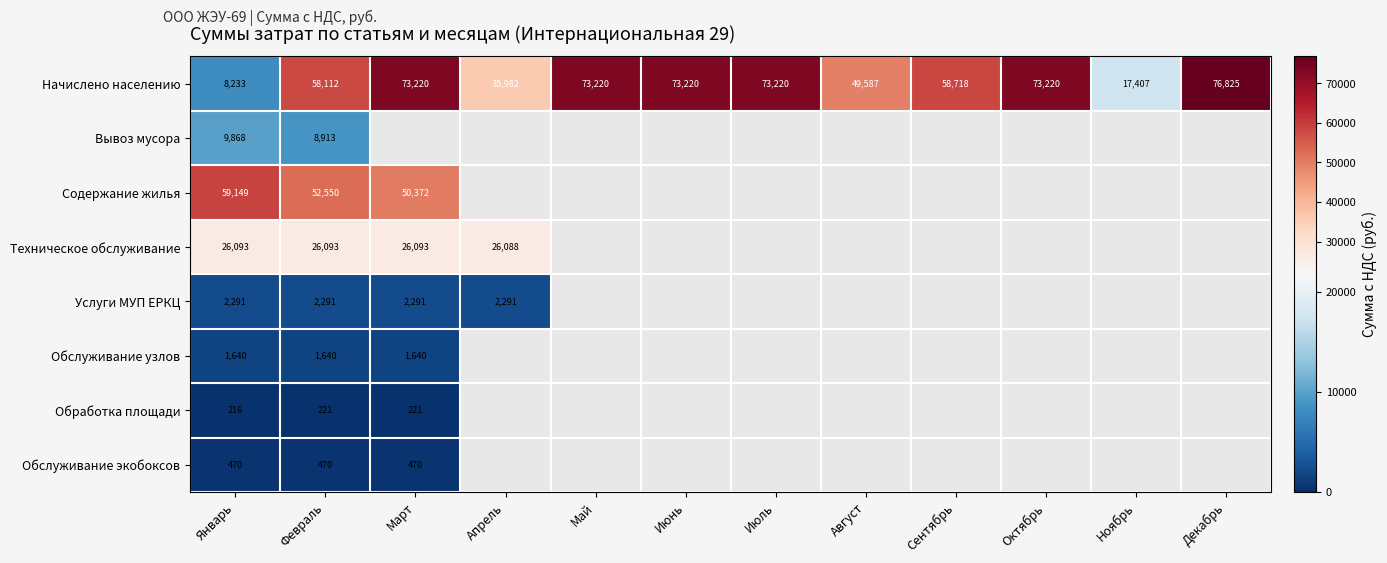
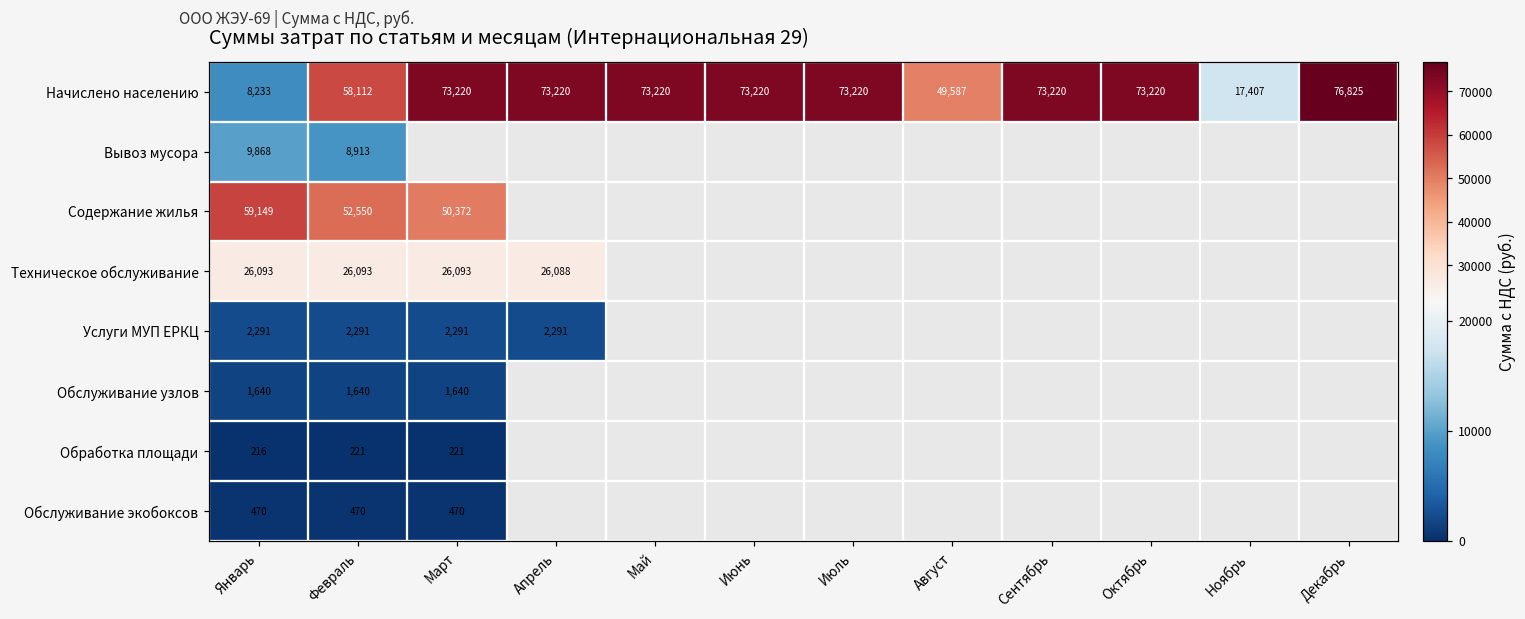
  {
    "Начислено населению": {
      "Январь": "8,233",
      "Февраль": "58,112",
      "Март": "73,220",
-     "Апрель": "35,982",
+     "Апрель": "73,220",
      "Май": "73,220",
      "Июнь": "73,220",
      "Июль": "73,220",
      "Август": "49,587",
-     "Сентябрь": "58,718",
+     "Сентябрь": "73,220",
      "Октябрь": "73,220",
      "Ноябрь": "17,407",
      "Декабрь": "76,825"
    },
    "Вывоз мусора": {
      "Январь": "9,868",
      "Февраль": "8,913"
    },
    "Содержание жилья": {
      "Январь": "59,149",
      "Февраль": "52,550",
      "Март": "50,372"
    },
    "Техническое обслуживание": {
      "Январь": "26,093",
      "Февраль": "26,093",
      "Март": "26,093",
      "Апрель": "26,088"
    },
    "Услуги МУП ЕРКЦ": {
      "Январь": "2,291",
      "Февраль": "2,291",
      "Март": "2,291",
      "Апрель": "2,291"
    },
    "Обслуживание узлов": {
      "Январь": "1,640",
      "Февраль": "1,640",
      "Март": "1,640"
    },
    "Обработка площади": {
      "Январь": "216",
      "Февраль": "221",
      "Март": "221"
    },
    "Обслуживание экобоксов": {
      "Январь": "470",
      "Февраль": "470",
      "Март": "470"
    }
  }
